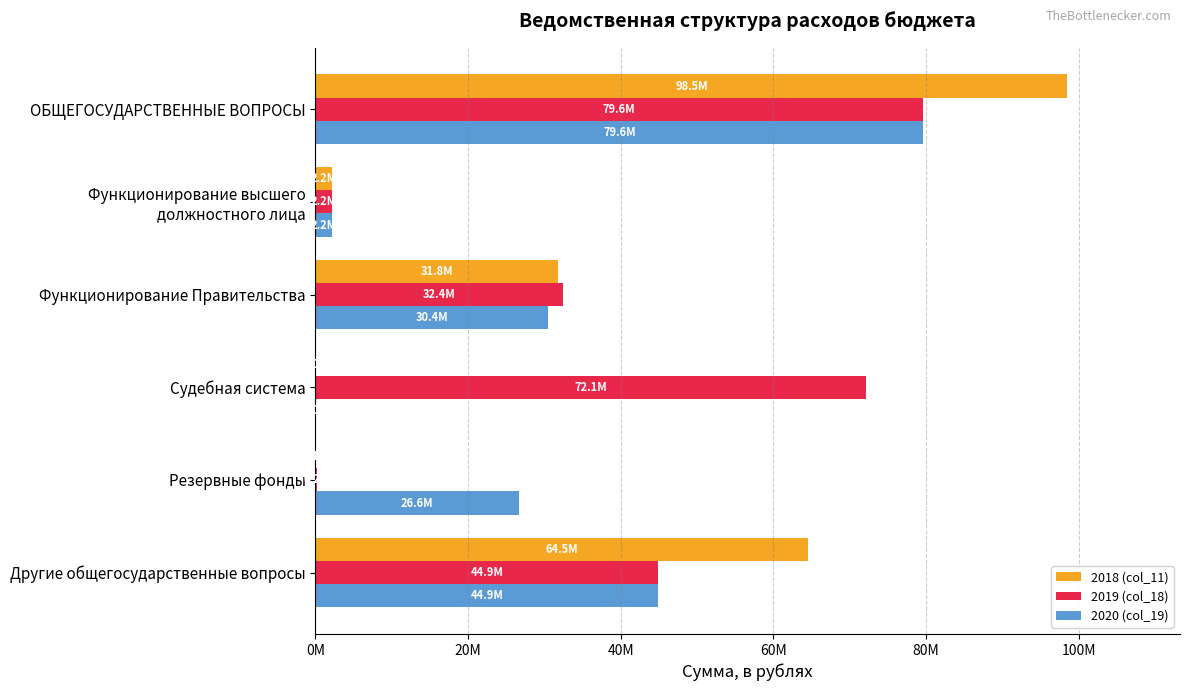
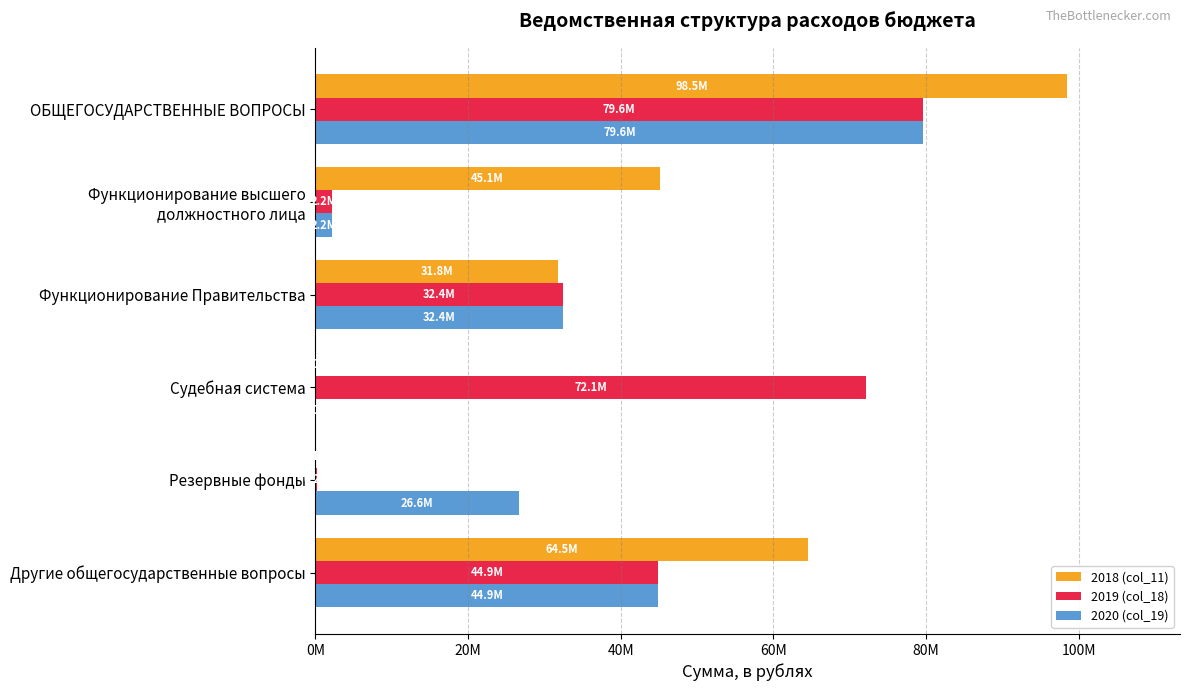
  {
    "2018 (col_11)": {
      "ОБЩЕГОСУДАРСТВЕННЫЕ ВОПРОСЫ": "98.5M",
-     "Функционирование высшего должностного лица": "2.2M",
+     "Функционирование высшего должностного лица": "45.1M",
      "Функционирование Правительства": "31.8M",
      "Другие общегосударственные вопросы": "64.5M"
    },
    "2019 (col_18)": {
      "ОБЩЕГОСУДАРСТВЕННЫЕ ВОПРОСЫ": "79.6M",
      "Функционирование высшего должностного лица": "2.2M",
      "Функционирование Правительства": "32.4M",
      "Судебная система": "72.1M",
      "Другие общегосударственные вопросы": "44.9M"
    },
    "2020 (col_19)": {
      "ОБЩЕГОСУДАРСТВЕННЫЕ ВОПРОСЫ": "79.6M",
      "Функционирование высшего должностного лица": "2.2M",
-     "Функционирование Правительства": "30.4M",
+     "Функционирование Правительства": "32.4M",
      "Резервные фонды": "26.6M",
      "Другие общегосударственные вопросы": "44.9M"
    }
  }
